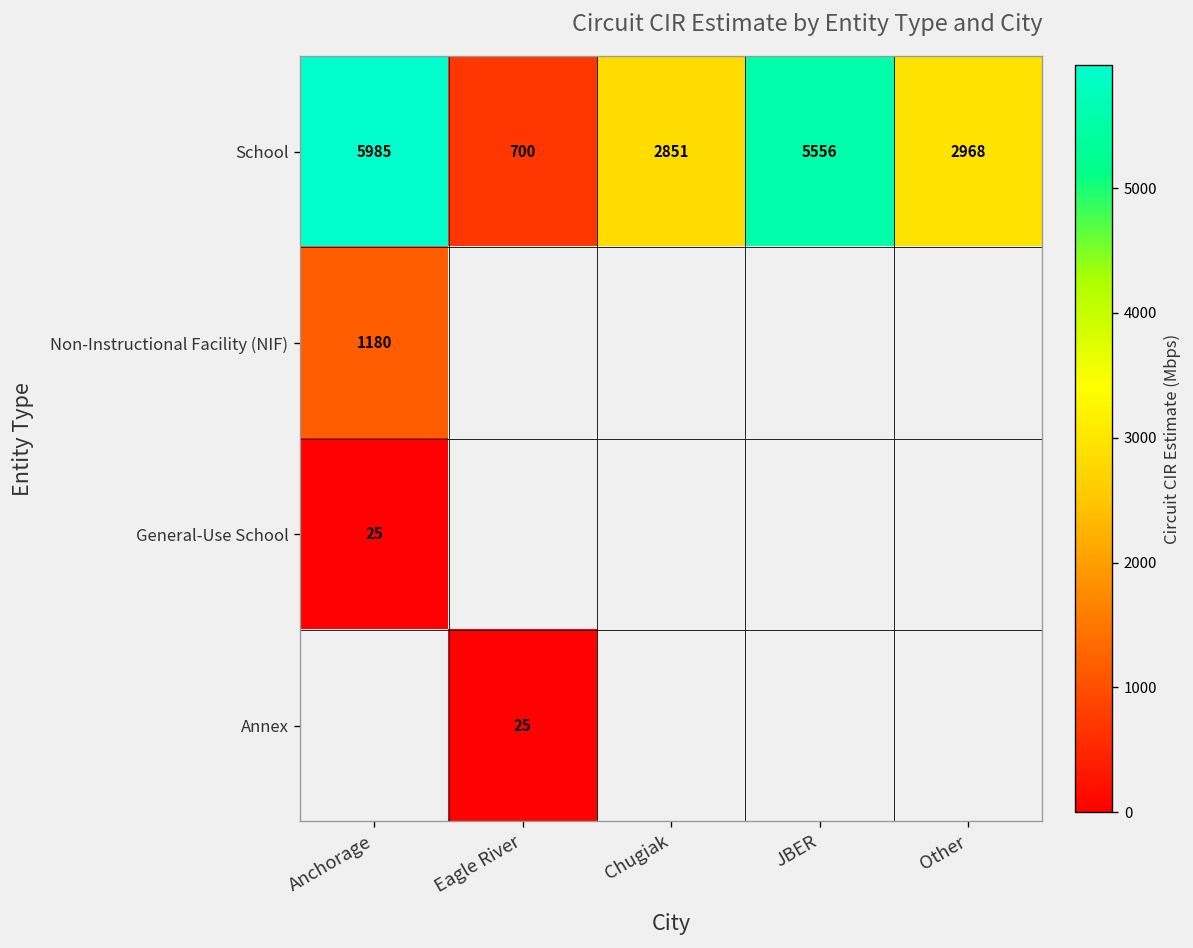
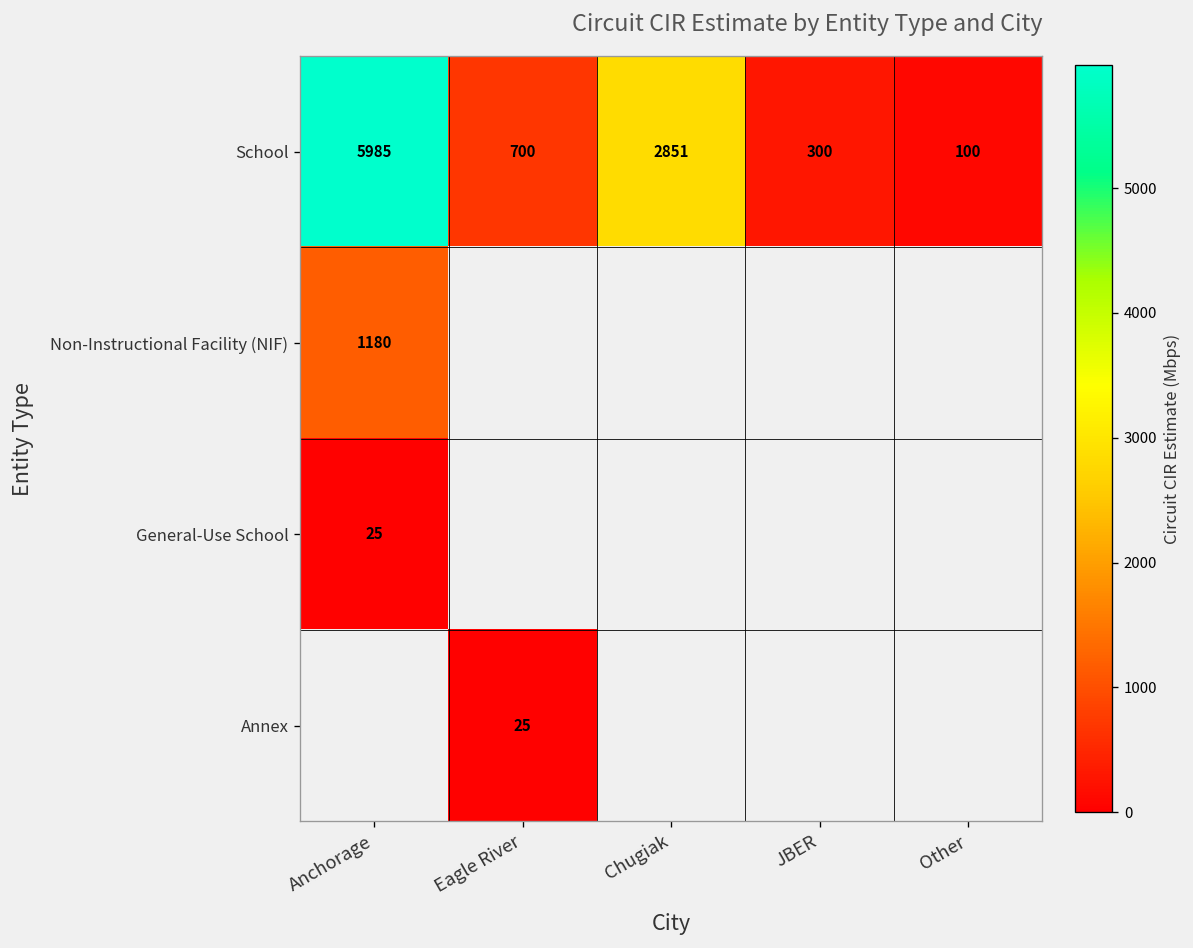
  {
    "School": {
      "Anchorage": 5985,
      "Eagle River": 700,
      "Chugiak": 2851,
-     "JBER": 5556,
-     "Other": 2968
+     "JBER": 300,
+     "Other": 100
    },
    "Non-Instructional Facility (NIF)": {
      "Anchorage": 1180
    },
    "General-Use School": {
      "Anchorage": 25
    },
    "Annex": {
      "Eagle River": 25
    }
  }
